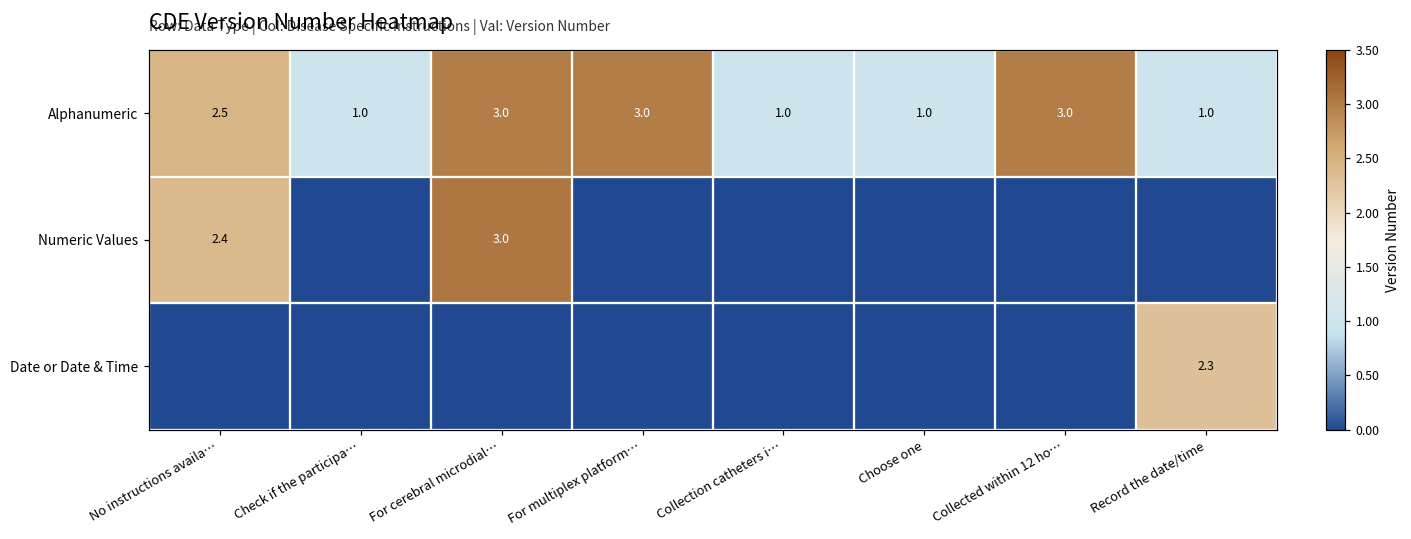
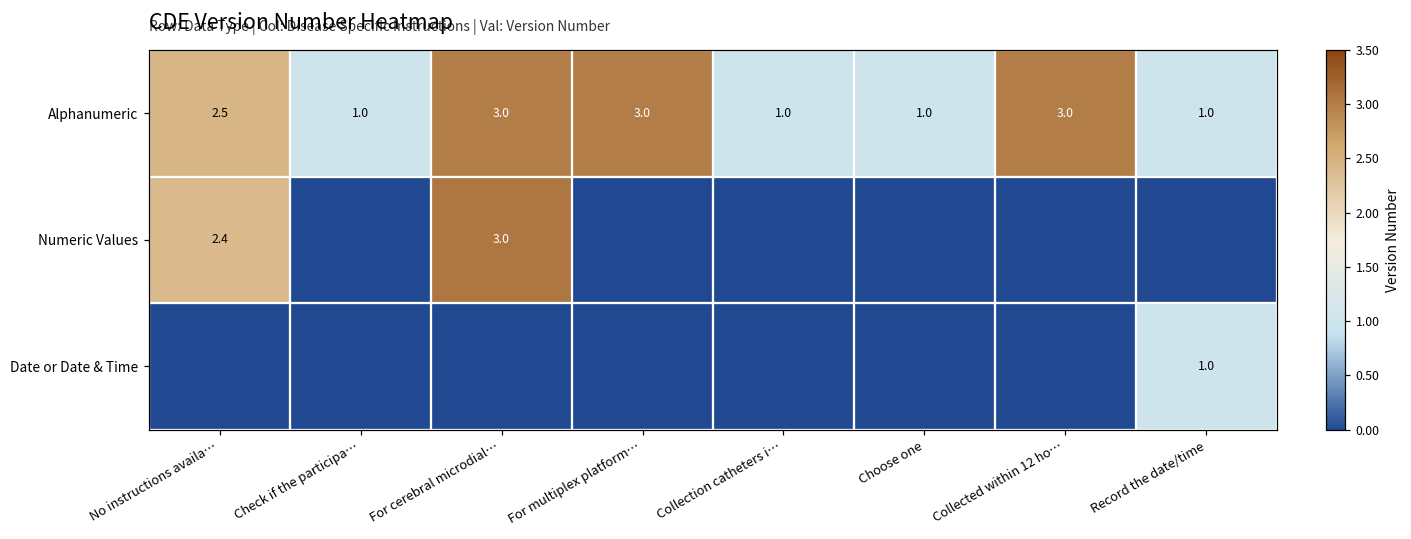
  {
    "Alphanumeric": {
      "No instructions availa…": 2.5,
      "Check if the participa…": 1.0,
      "For cerebral microdial…": 3.0,
      "For multiplex platform…": 3.0,
      "Collection catheters i…": 1.0,
      "Choose one": 1.0,
      "Collected within 12 ho…": 3.0,
      "Record the date/time": 1.0
    },
    "Numeric Values": {
      "No instructions availa…": 2.4,
      "For cerebral microdial…": 3.0
    },
    "Date or Date & Time": {
-     "Record the date/time": 2.3
+     "Record the date/time": 1.0
    }
  }
